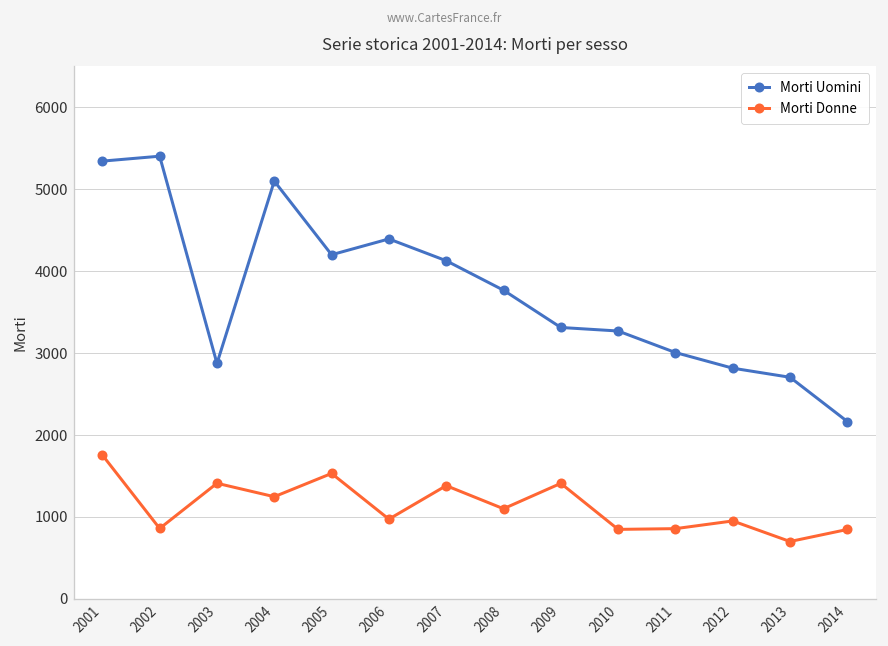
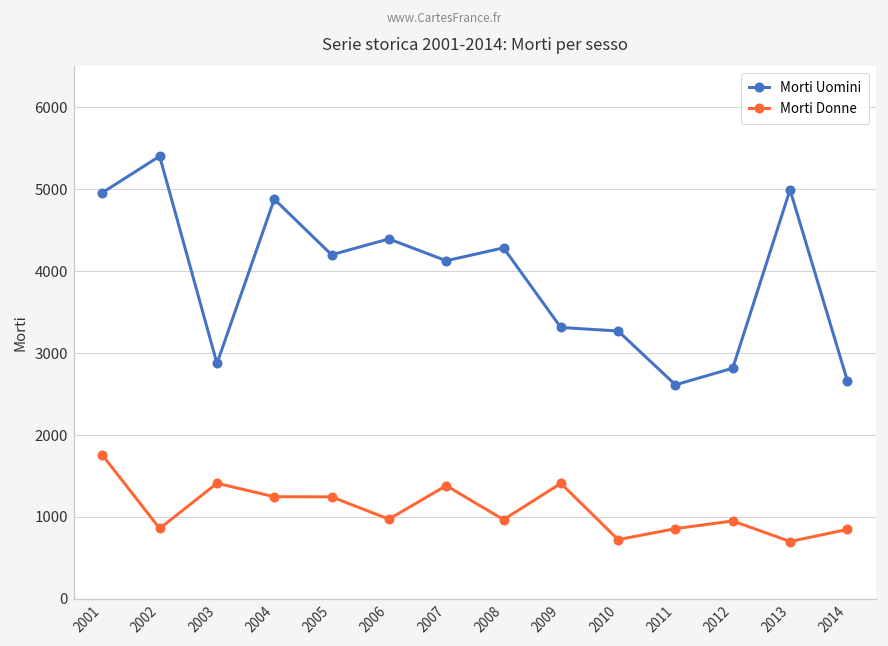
  {
    "Morti Uomini": {
-     "2001": 5300,
+     "2001": 5000,
      "2002": 5400,
      "2003": 2900,
-     "2004": 5100,
+     "2004": 4900,
      "2005": 4200,
      "2006": 4400,
      "2007": 4100,
-     "2008": 3800,
+     "2008": 4300,
      "2009": 3300,
      "2010": 3300,
-     "2011": 3000,
+     "2011": 2600,
      "2012": 2800,
-     "2013": 2700,
-     "2014": 2200
+     "2013": 5000,
+     "2014": 2700
    },
    "Morti Donne": {
      "2001": 1800,
      "2002": 900,
      "2003": 1400,
      "2004": 1200,
-     "2005": 1500,
+     "2005": 1200,
      "2006": 1000,
      "2007": 1400,
-     "2008": 1100,
+     "2008": 1000,
      "2009": 1400,
-     "2010": 800,
+     "2010": 700,
      "2011": 900,
      "2012": 900,
      "2013": 700,
      "2014": 800
    }
  }
